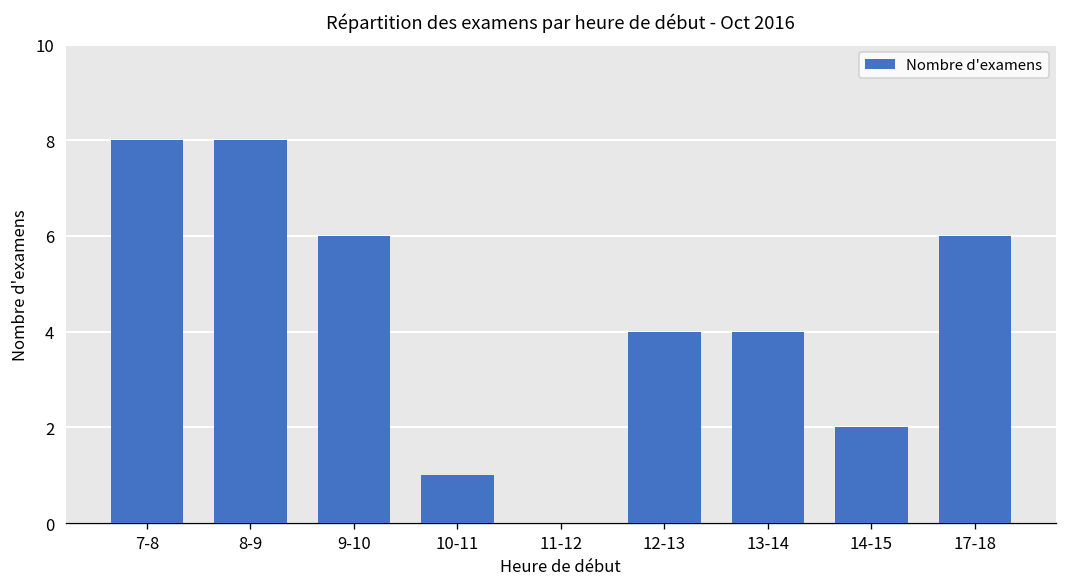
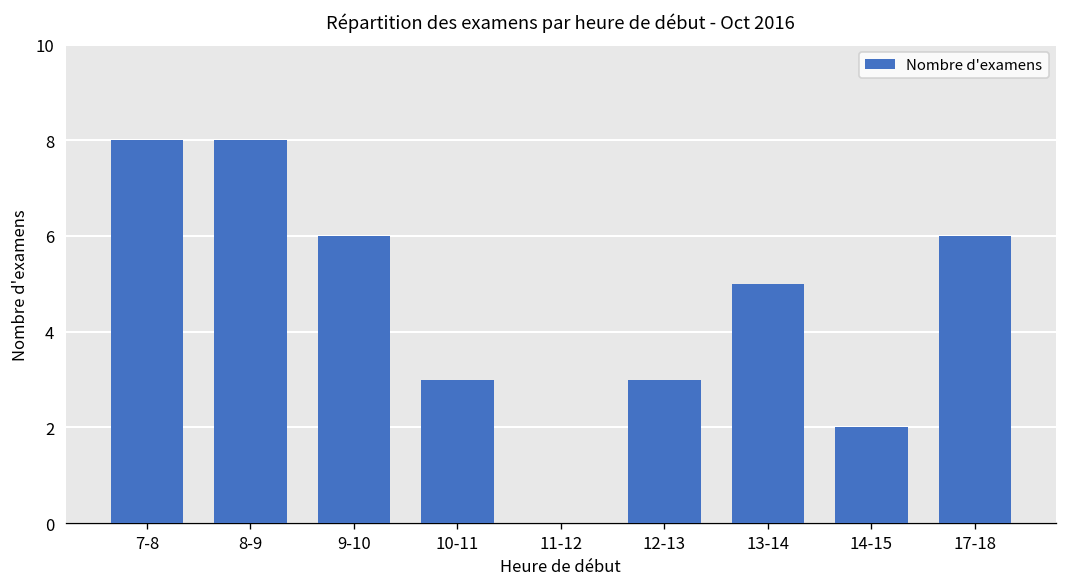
  {
    "7-8": 8,
    "8-9": 8,
    "9-10": 6,
-   "10-11": 1,
+   "10-11": 3,
    "11-12": 0,
-   "12-13": 4,
-   "13-14": 4,
+   "12-13": 3,
+   "13-14": 5,
    "14-15": 2,
    "17-18": 6
  }
